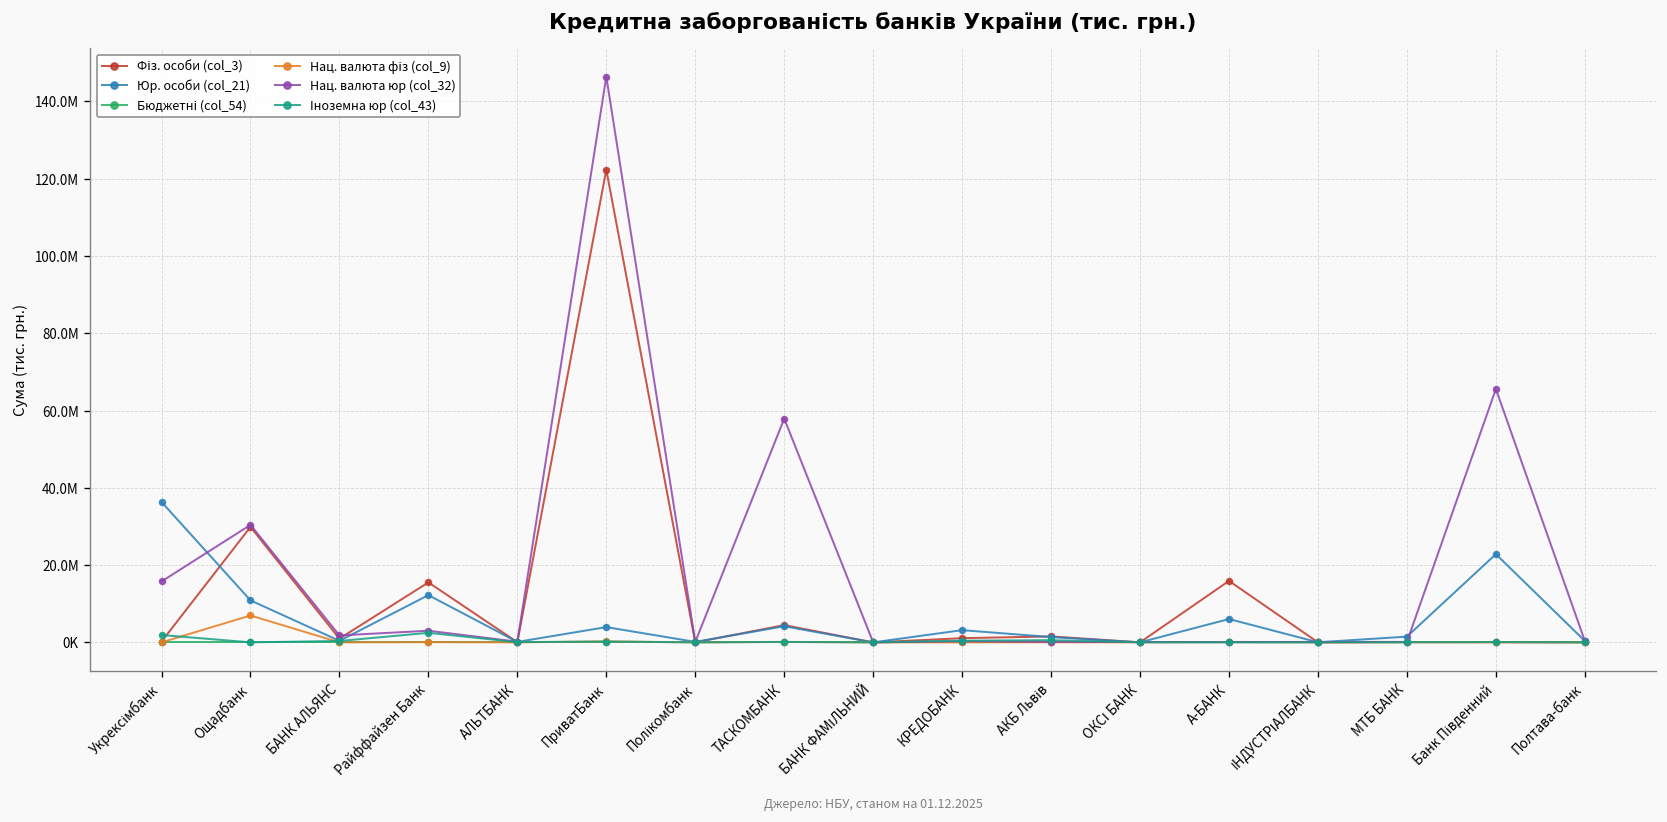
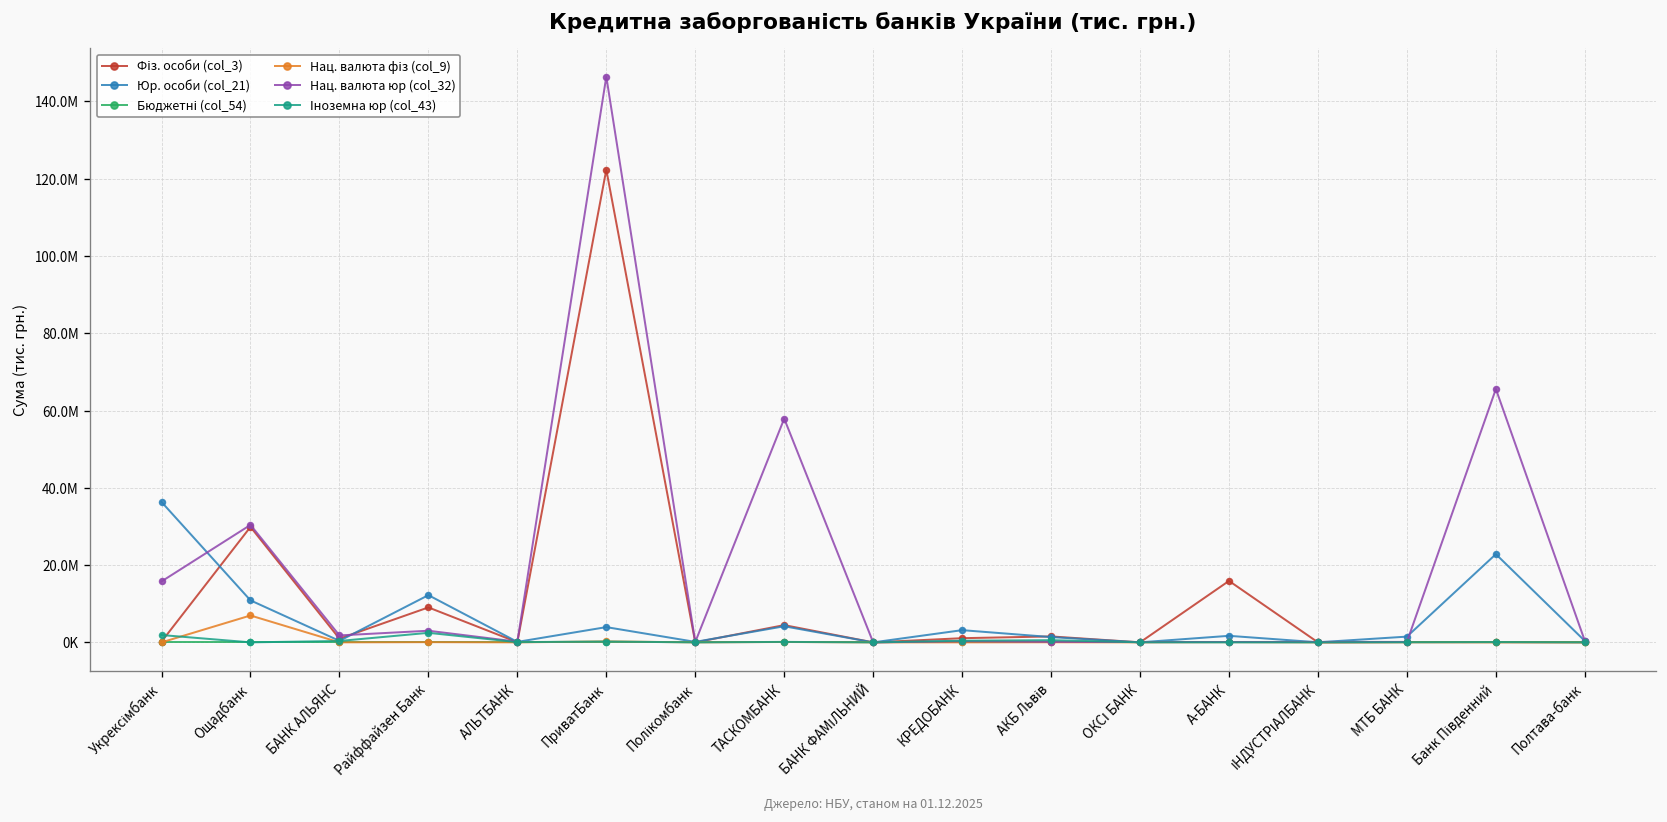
  {
    "Фіз. особи (col_3)": {
-     "Райффайзен Банк": 16000000,
+     "Райффайзен Банк": 9000000,
      "ПриватБанк": 122000000,
      "А-БАНК": 16000000
    },
    "Юр. особи (col_21)": {
      "Укрексімбанк": 36000000,
      "Ощадбанк": 11000000,
      "Райффайзен Банк": 12000000,
      "ПриватБанк": 4000000,
      "КРЕДОБАНК": 3000000,
-     "А-БАНК": 6000000,
+     "А-БАНК": 2000000,
      "МТБ БАНК": 1000000,
      "Банк Південний": 23000000
    },
    "Нац. валюта фіз (col_9)": {
      "Ощадбанк": 7000000
    },
    "Нац. валюта юр (col_32)": {
      "Укрексімбанк": 16000000,
      "БАНК АЛЬЯНС": 2000000,
      "ПриватБанк": 146000000,
      "ТАСКОМБАНК": 58000000,
      "Банк Південний": 66000000
    }
  }
